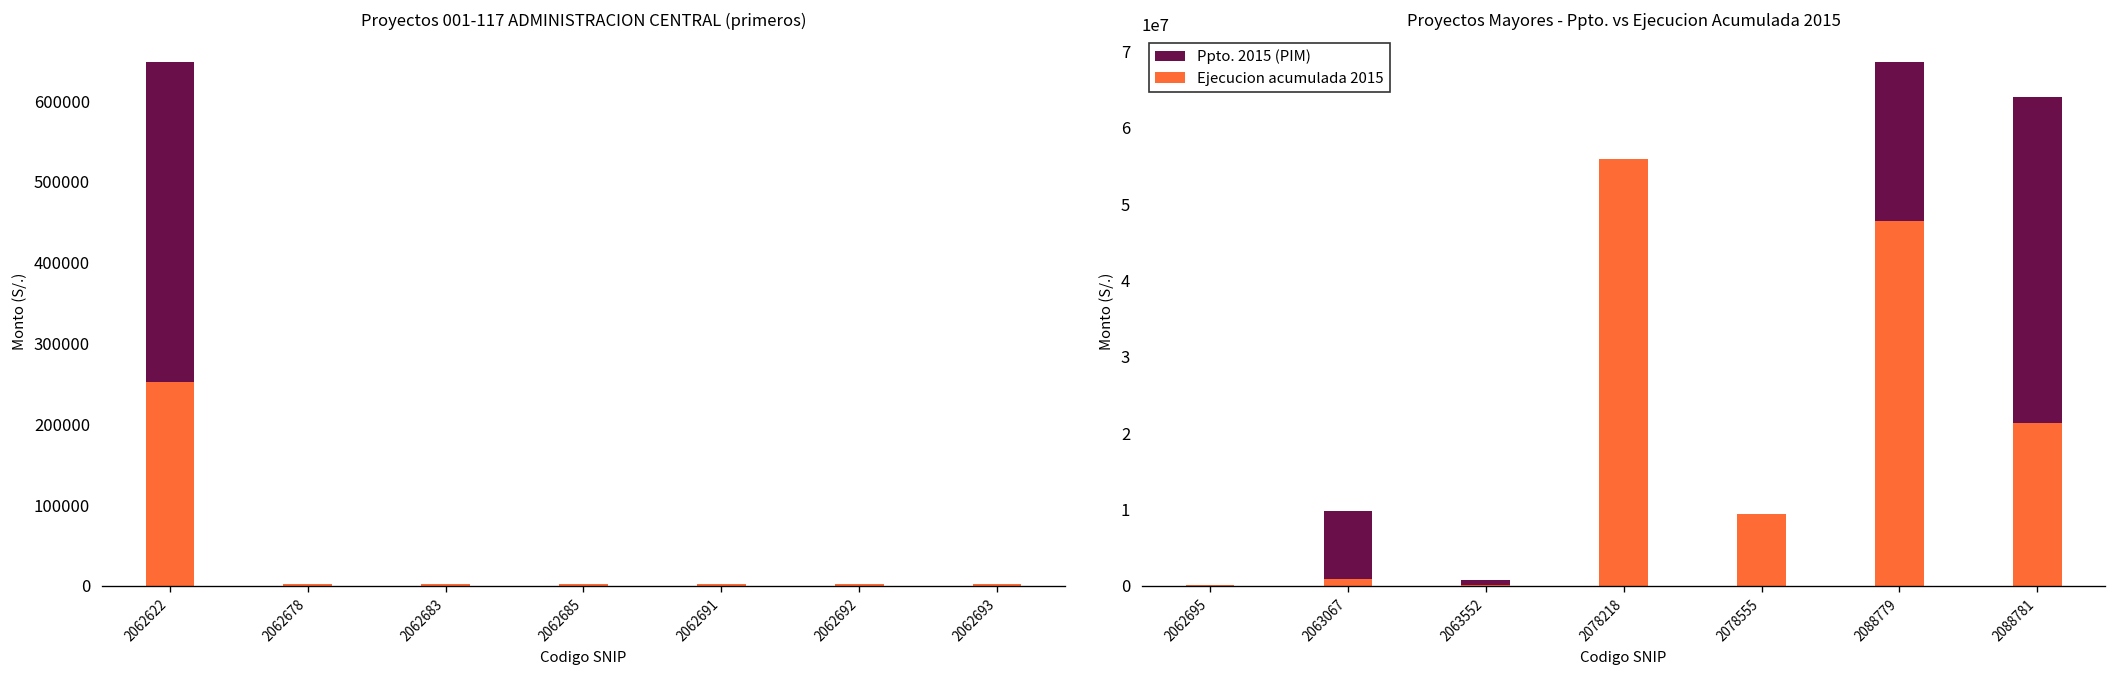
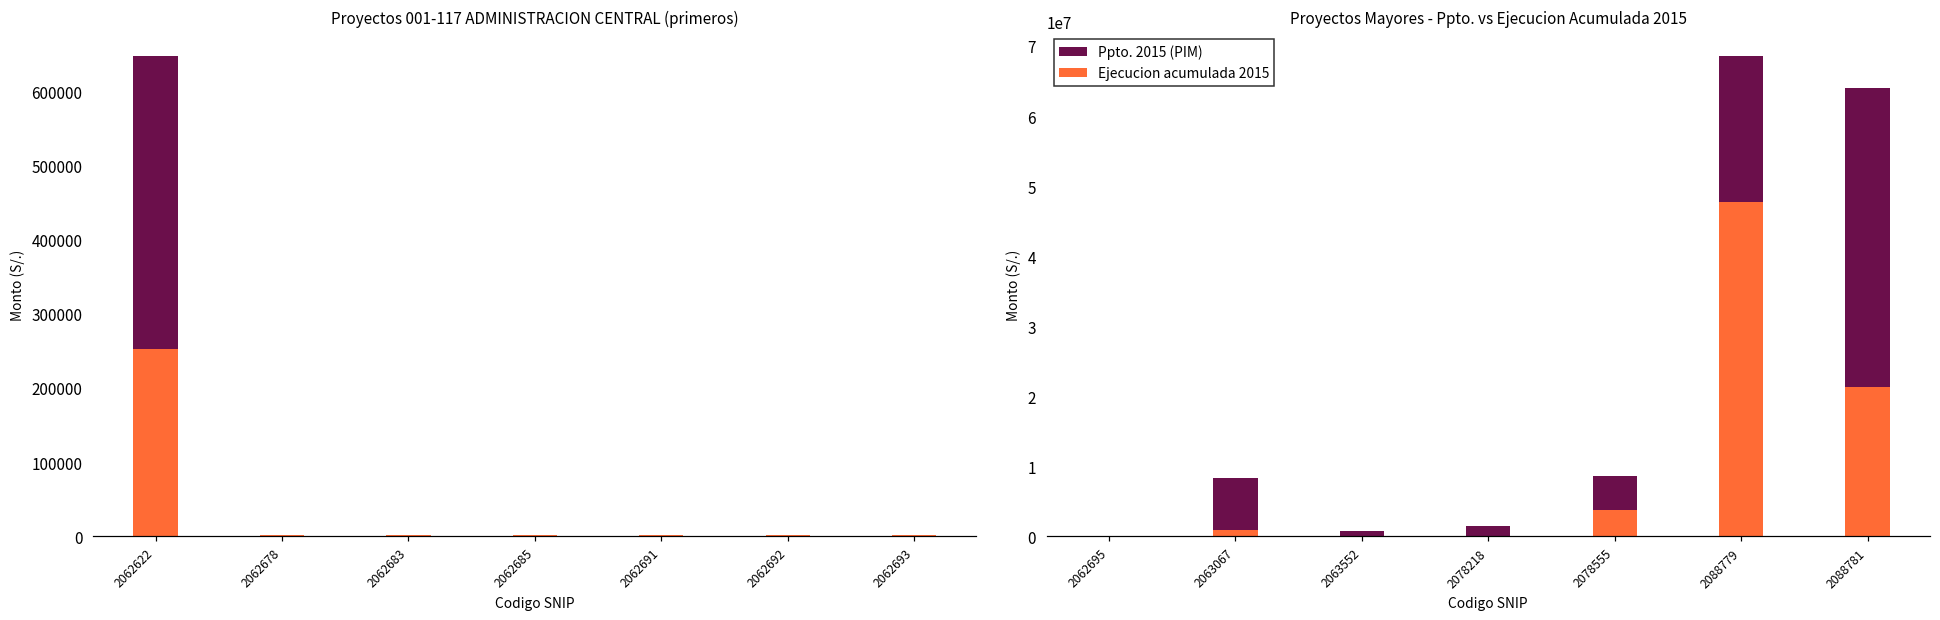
  {
    "Proyectos 001-117 ADMINISTRACION CENTRAL (primeros)": {
      "Ppto. 2015 (PIM)": {
        "2062622": 650000
      }
    },
    "Proyectos Mayores - Ppto. vs Ejecucion Acumulada 2015": {
      "Ppto. 2015 (PIM)": {
-       "2063067": 10000000,
+       "2063067": 8000000,
        "2063552": 1000000,
        "2088779": 69000000,
        "2088781": 64000000
      },
      "Ejecucion acumulada 2015": {
-       "2078218": 56000000,
-       "2078555": 9000000
+       "2078218": 0,
+       "2078555": 4000000
      }
    }
  }
